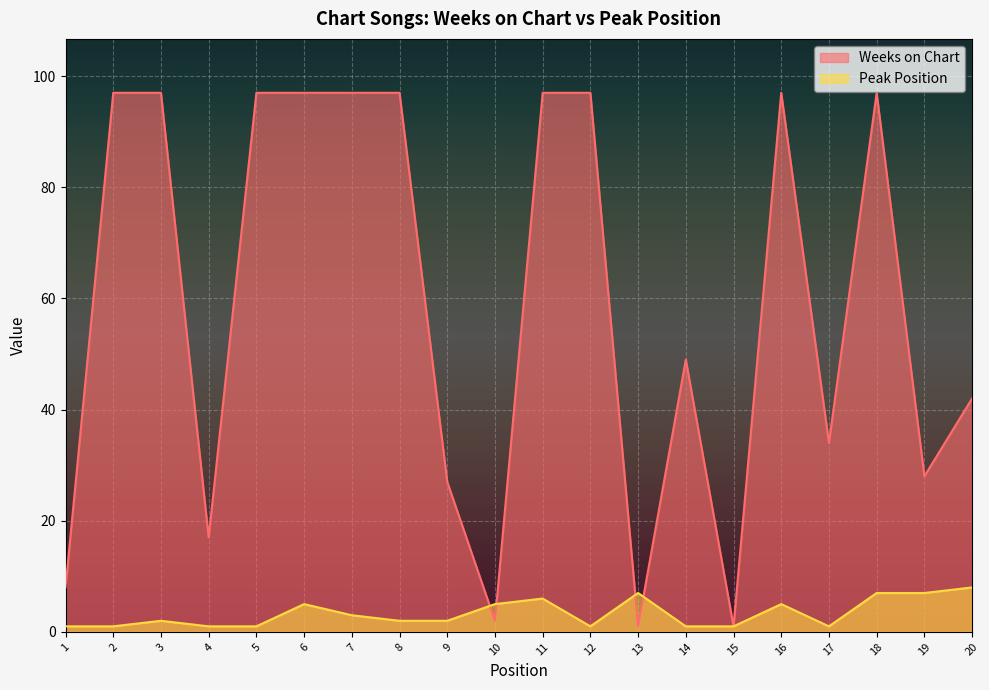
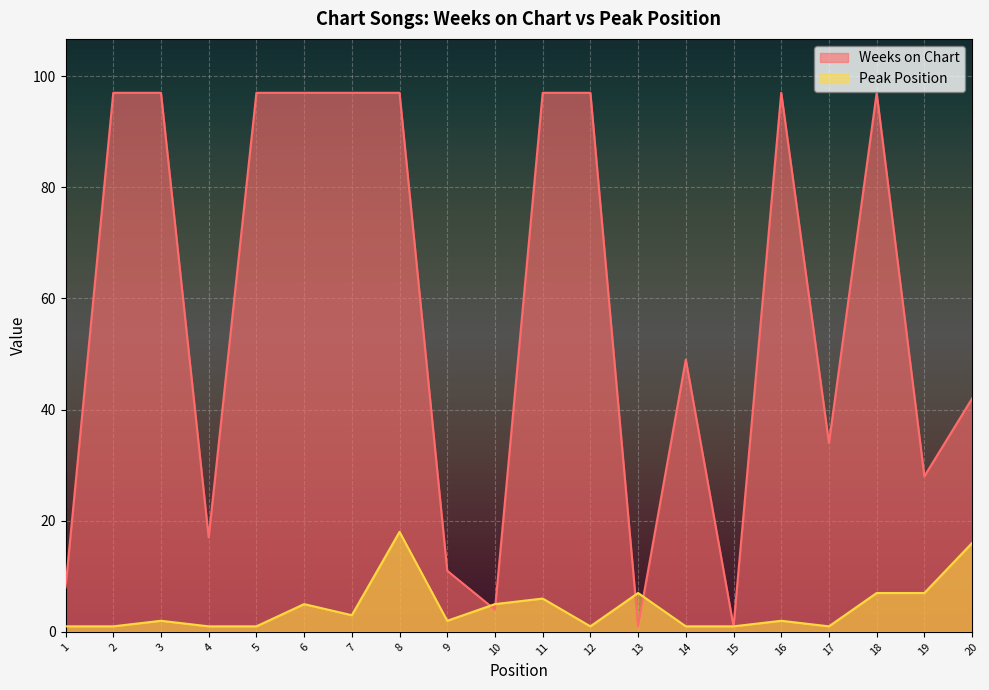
  {
    "Weeks on Chart": {
      "1": 8,
      "2": 97,
      "3": 97,
      "4": 17,
      "5": 97,
      "6": 97,
      "7": 97,
      "8": 97,
-     "9": 27,
-     "10": 2,
+     "9": 11,
+     "10": 4,
      "11": 97,
      "12": 97,
      "13": 1,
      "14": 49,
      "16": 97,
      "17": 34,
      "18": 97,
      "19": 28,
      "20": 42
    },
    "Peak Position": {
      "1": 1,
      "2": 1,
      "3": 2,
      "4": 1,
      "5": 1,
      "6": 5,
      "7": 3,
-     "8": 2,
+     "8": 18,
      "9": 2,
      "10": 5,
      "11": 6,
      "12": 1,
      "13": 7,
      "14": 1,
-     "16": 5,
+     "16": 2,
      "17": 1,
      "18": 7,
      "19": 7,
-     "20": 8
+     "20": 16
    }
  }
